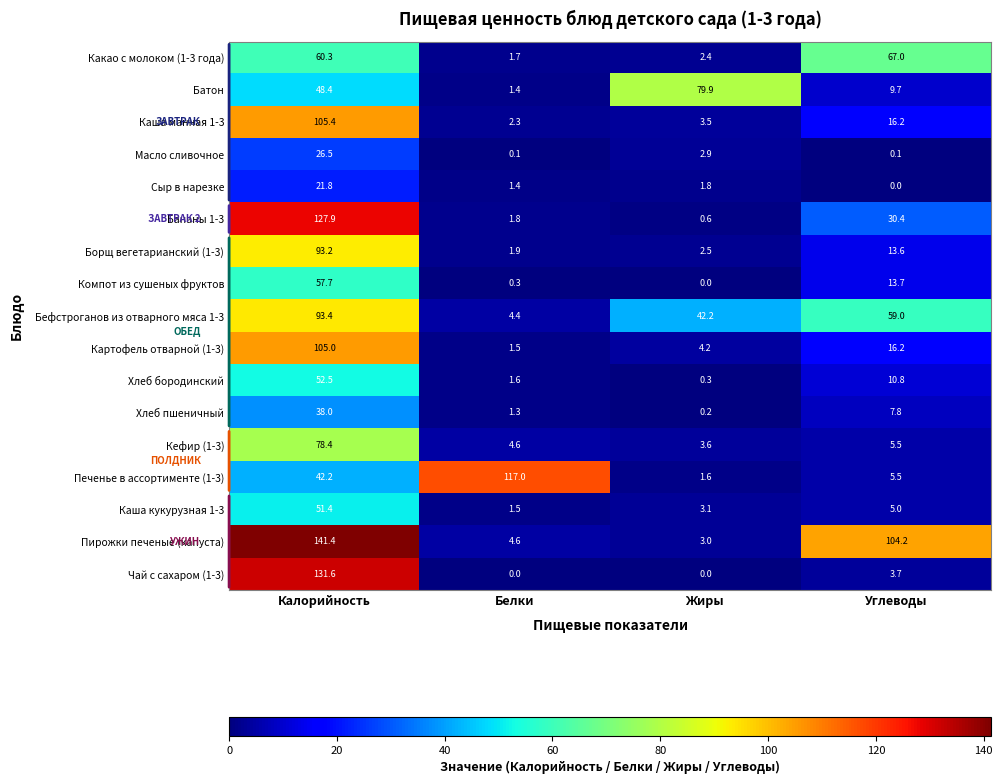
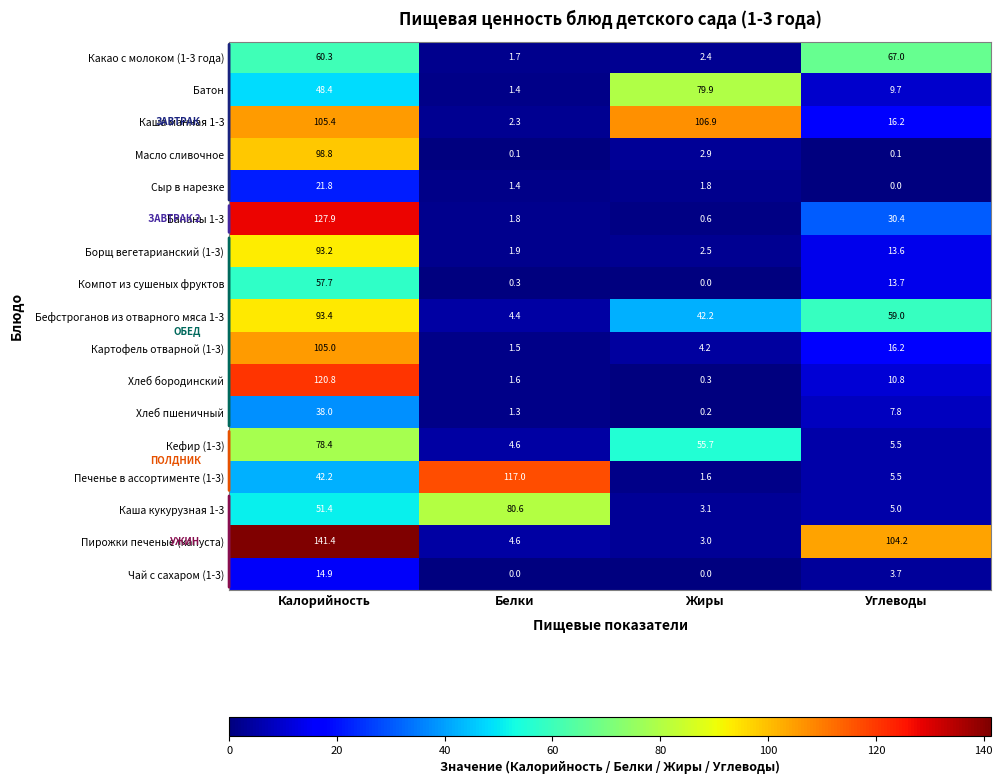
  {
    "Какао с молоком (1-3 года)": {
      "Калорийность": 60.3,
      "Белки": 1.7,
      "Жиры": 2.4,
      "Углеводы": 67.0
    },
    "Батон": {
      "Калорийность": 48.4,
      "Белки": 1.4,
      "Жиры": 79.9,
      "Углеводы": 9.7
    },
    "Каша манная 1-3": {
      "Калорийность": 105.4,
      "Белки": 2.3,
-     "Жиры": 3.5,
+     "Жиры": 106.9,
      "Углеводы": 16.2
    },
    "Масло сливочное": {
-     "Калорийность": 26.5,
+     "Калорийность": 98.8,
      "Белки": 0.1,
      "Жиры": 2.9,
      "Углеводы": 0.1
    },
    "Сыр в нарезке": {
      "Калорийность": 21.8,
      "Белки": 1.4,
      "Жиры": 1.8,
      "Углеводы": 0.0
    },
    "Бананы 1-3": {
      "Калорийность": 127.9,
      "Белки": 1.8,
      "Жиры": 0.6,
      "Углеводы": 30.4
    },
    "Борщ вегетарианский (1-3)": {
      "Калорийность": 93.2,
      "Белки": 1.9,
      "Жиры": 2.5,
      "Углеводы": 13.6
    },
    "Компот из сушеных фруктов": {
      "Калорийность": 57.7,
      "Белки": 0.3,
      "Жиры": 0.0,
      "Углеводы": 13.7
    },
    "Бефстроганов из отварного мяса 1-3": {
      "Калорийность": 93.4,
      "Белки": 4.4,
      "Жиры": 42.2,
      "Углеводы": 59.0
    },
    "Картофель отварной (1-3)": {
      "Калорийность": 105.0,
      "Белки": 1.5,
      "Жиры": 4.2,
      "Углеводы": 16.2
    },
    "Хлеб бородинский": {
-     "Калорийность": 52.5,
+     "Калорийность": 120.8,
      "Белки": 1.6,
      "Жиры": 0.3,
      "Углеводы": 10.8
    },
    "Хлеб пшеничный": {
      "Калорийность": 38.0,
      "Белки": 1.3,
      "Жиры": 0.2,
      "Углеводы": 7.8
    },
    "Кефир (1-3)": {
      "Калорийность": 78.4,
      "Белки": 4.6,
-     "Жиры": 3.6,
+     "Жиры": 55.7,
      "Углеводы": 5.5
    },
    "Печенье в ассортименте (1-3)": {
      "Калорийность": 42.2,
      "Белки": 117.0,
      "Жиры": 1.6,
      "Углеводы": 5.5
    },
    "Каша кукурузная 1-3": {
      "Калорийность": 51.4,
-     "Белки": 1.5,
+     "Белки": 80.6,
      "Жиры": 3.1,
      "Углеводы": 5.0
    },
    "Пирожки печеные (капуста)": {
      "Калорийность": 141.4,
      "Белки": 4.6,
      "Жиры": 3.0,
      "Углеводы": 104.2
    },
    "Чай с сахаром (1-3)": {
-     "Калорийность": 131.6,
+     "Калорийность": 14.9,
      "Белки": 0.0,
      "Жиры": 0.0,
      "Углеводы": 3.7
    }
  }
